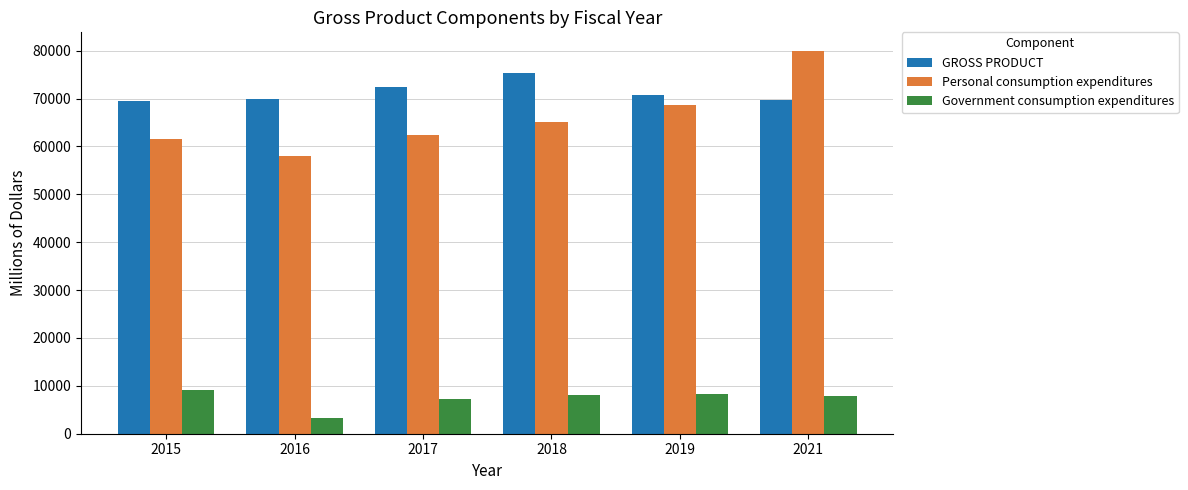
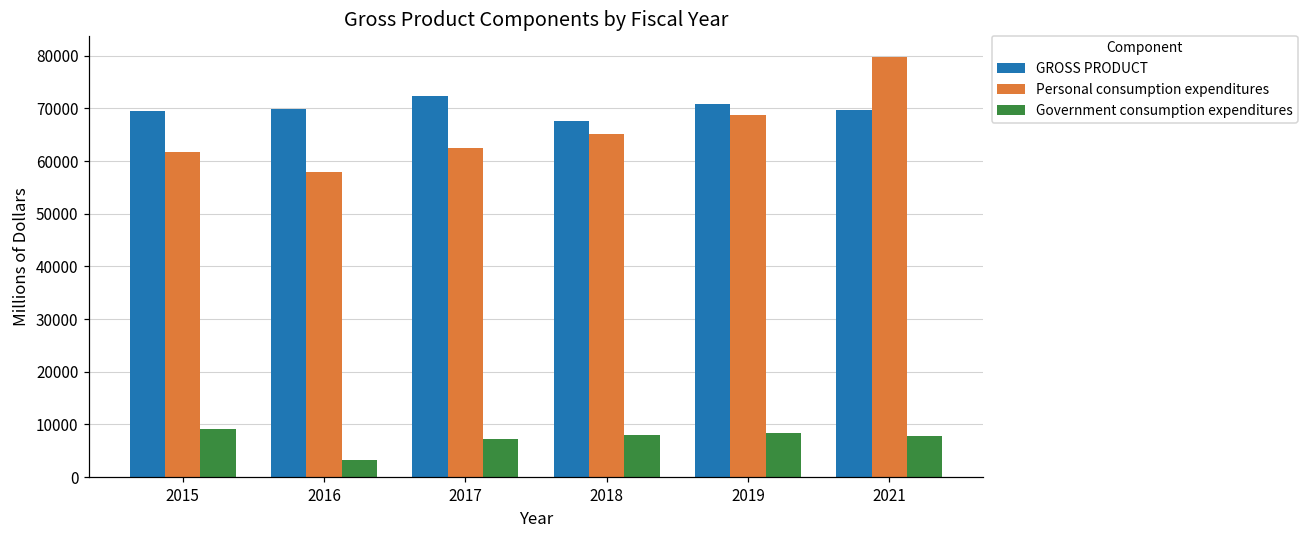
  {
    "GROSS PRODUCT": {
      "2015": 70000,
      "2016": 70000,
      "2017": 72000,
-     "2018": 75000,
+     "2018": 68000,
      "2019": 71000,
      "2021": 70000
    },
    "Personal consumption expenditures": {
      "2015": 62000,
      "2016": 58000,
      "2017": 62000,
      "2018": 65000,
      "2019": 69000,
      "2021": 80000
    },
    "Government consumption expenditures": {
      "2015": 9000,
      "2016": 3000,
      "2017": 7000,
      "2018": 8000,
      "2019": 8000,
      "2021": 8000
    }
  }
